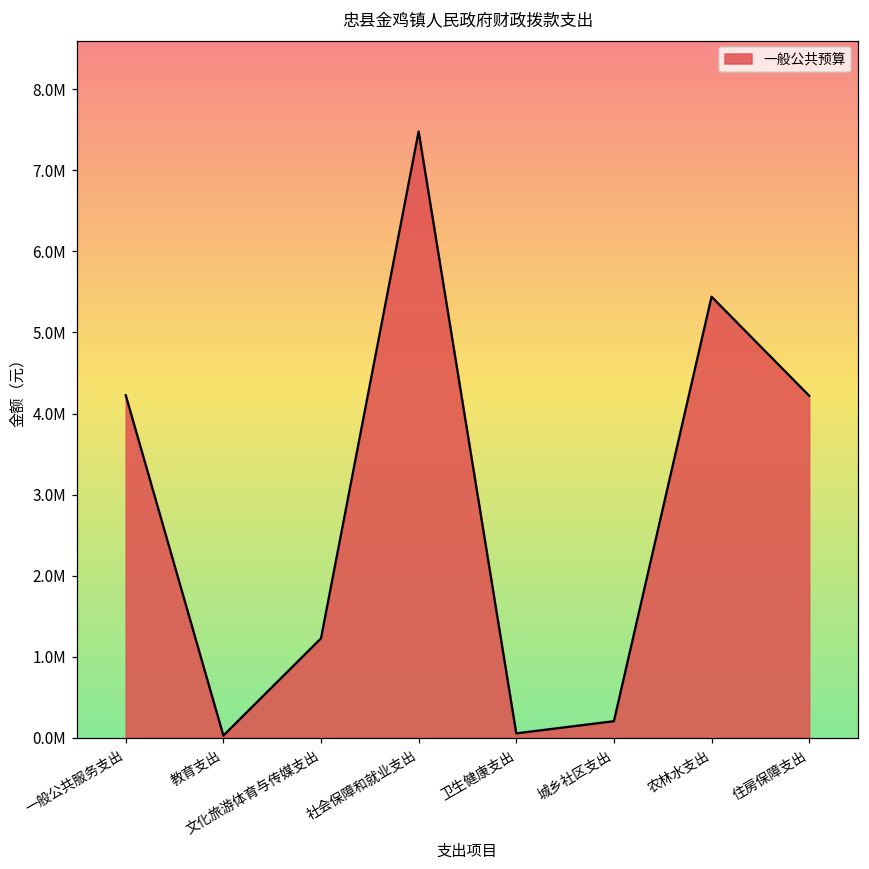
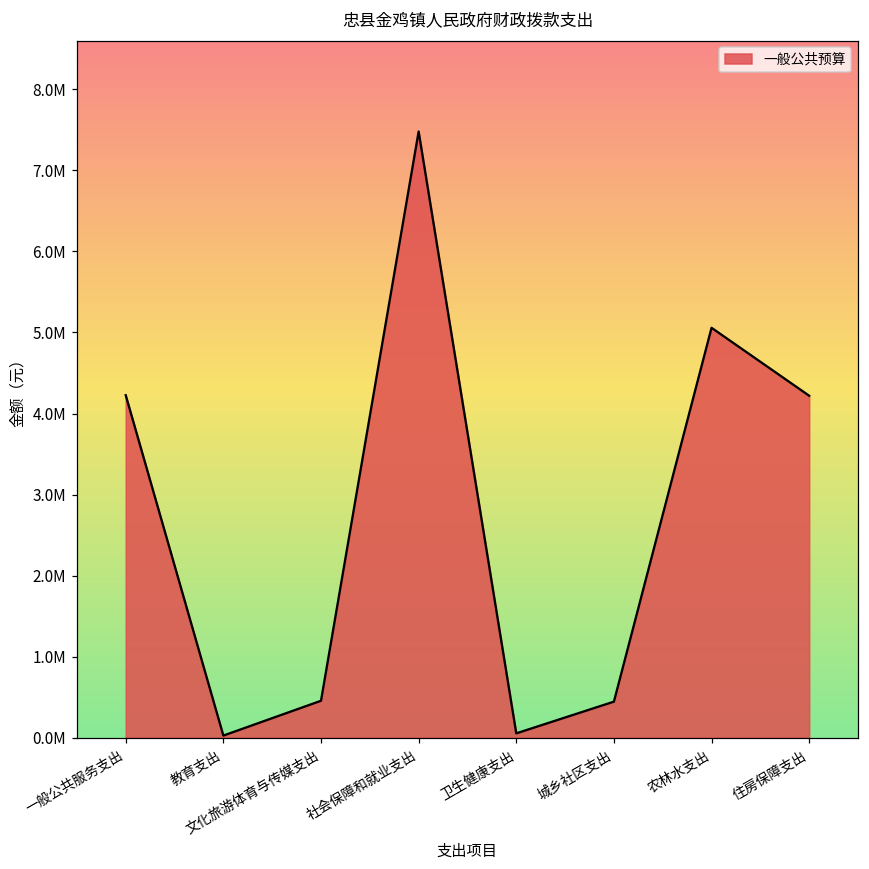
  {
    "一般公共服务支出": 4200000,
    "教育支出": 0,
-   "文化旅游体育与传媒支出": 1200000,
+   "文化旅游体育与传媒支出": 500000,
    "社会保障和就业支出": 7500000,
    "卫生健康支出": 100000,
-   "城乡社区支出": 200000,
-   "农林水支出": 5400000,
+   "城乡社区支出": 400000,
+   "农林水支出": 5100000,
    "住房保障支出": 4200000
  }
